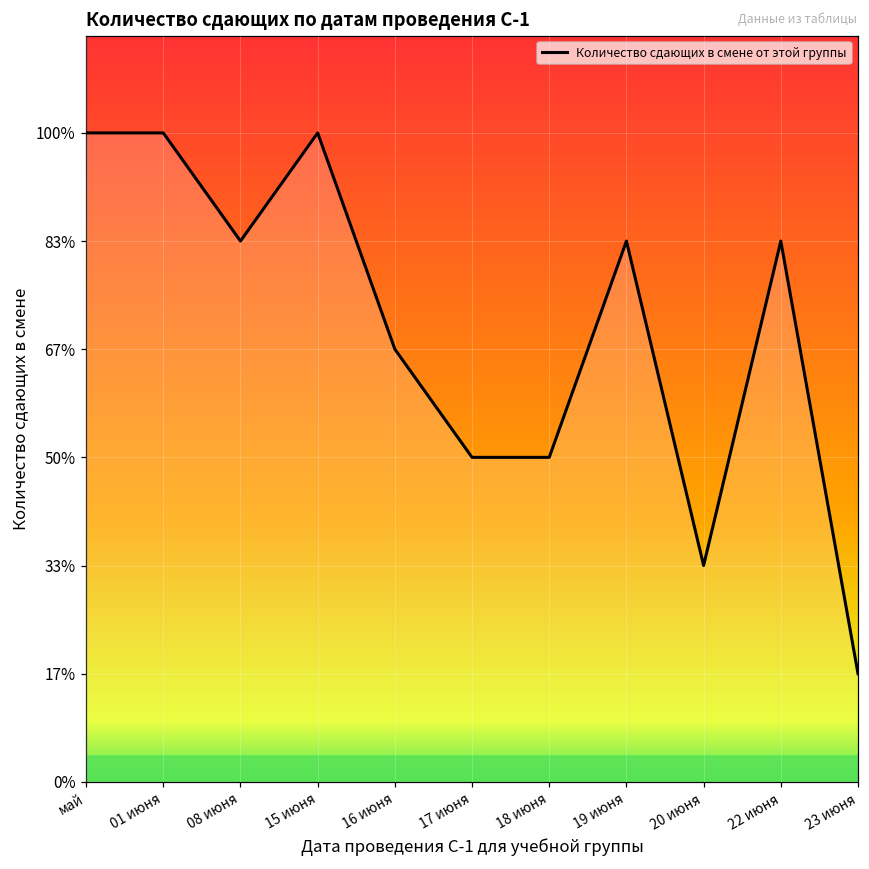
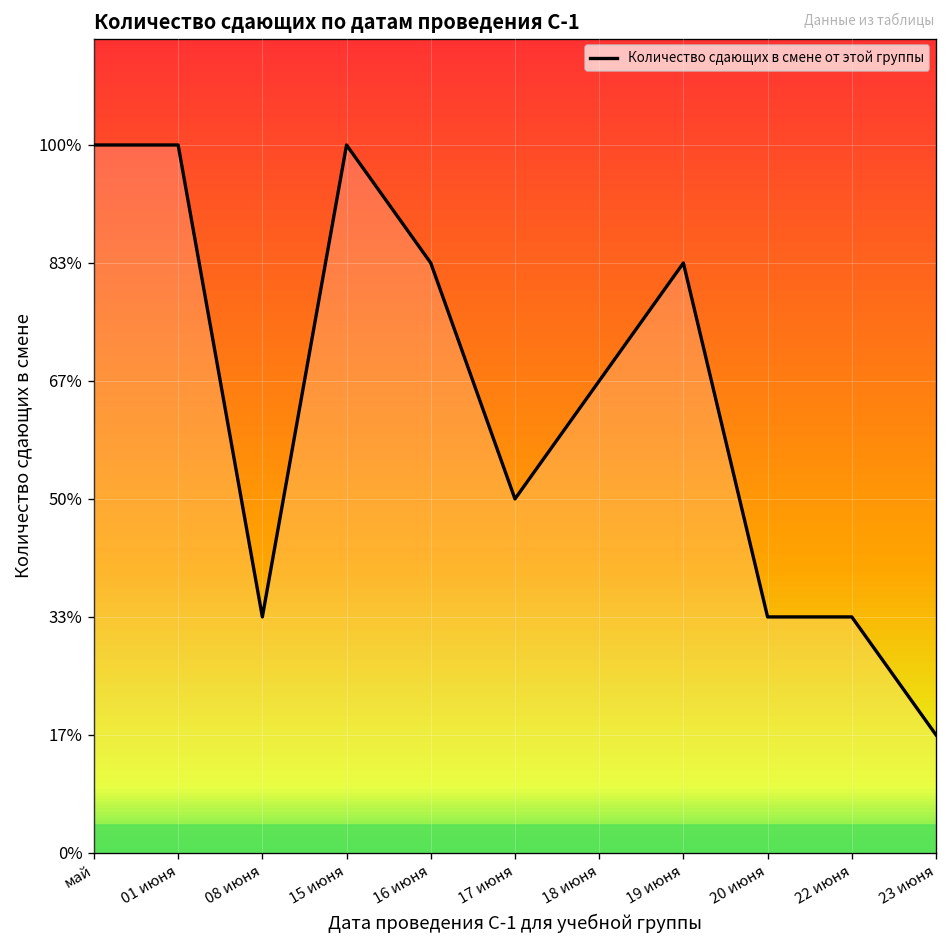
  {
    "май": "100%",
    "01 июня": "100%",
-   "08 июня": "83%",
+   "08 июня": "33%",
    "15 июня": "100%",
-   "16 июня": "67%",
+   "16 июня": "83%",
    "17 июня": "50%",
-   "18 июня": "50%",
+   "18 июня": "67%",
    "19 июня": "83%",
    "20 июня": "33%",
-   "22 июня": "83%",
+   "22 июня": "33%",
    "23 июня": "17%"
  }
